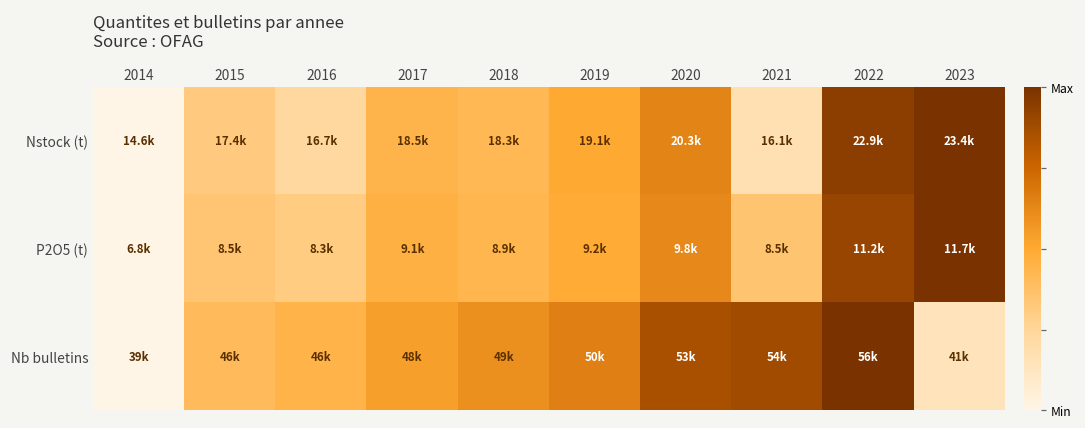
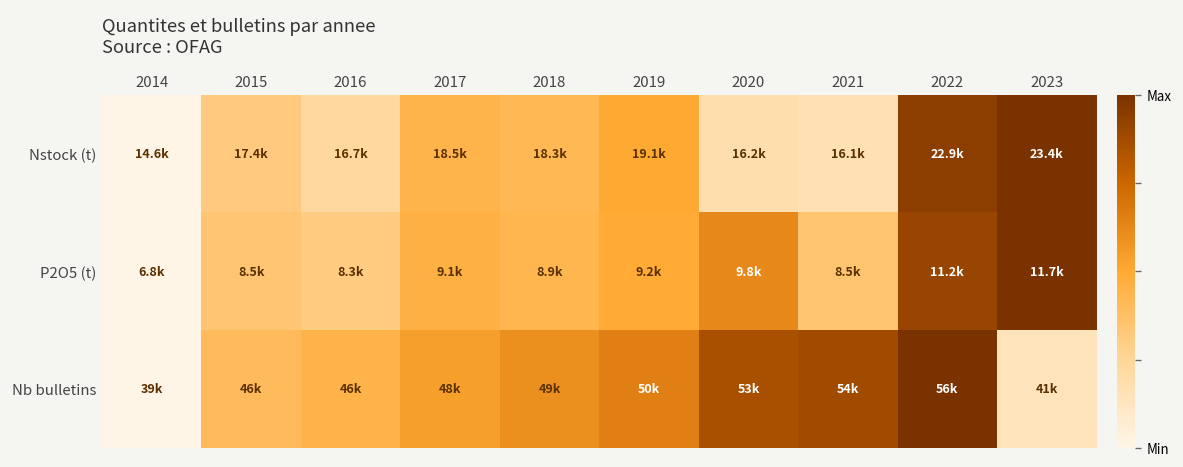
  {
    "Nstock (t)": {
      "2014": "14.6k",
      "2015": "17.4k",
      "2016": "16.7k",
      "2017": "18.5k",
      "2018": "18.3k",
      "2019": "19.1k",
-     "2020": "20.3k",
+     "2020": "16.2k",
      "2021": "16.1k",
      "2022": "22.9k",
      "2023": "23.4k"
    },
    "P2O5 (t)": {
      "2014": "6.8k",
      "2015": "8.5k",
      "2016": "8.3k",
      "2017": "9.1k",
      "2018": "8.9k",
      "2019": "9.2k",
      "2020": "9.8k",
      "2021": "8.5k",
      "2022": "11.2k",
      "2023": "11.7k"
    },
    "Nb bulletins": {
      "2014": "39k",
      "2015": "46k",
      "2016": "46k",
      "2017": "48k",
      "2018": "49k",
      "2019": "50k",
      "2020": "53k",
      "2021": "54k",
      "2022": "56k",
      "2023": "41k"
    }
  }
